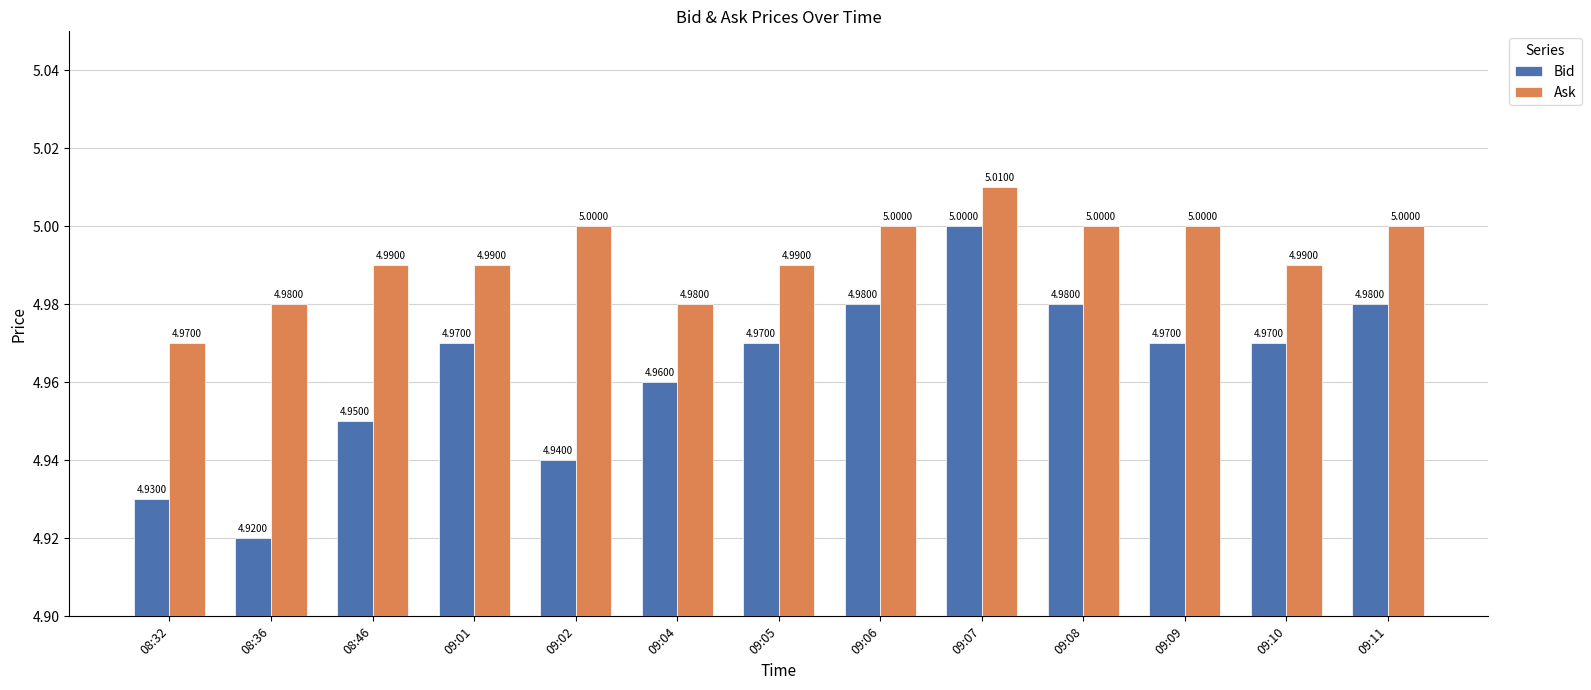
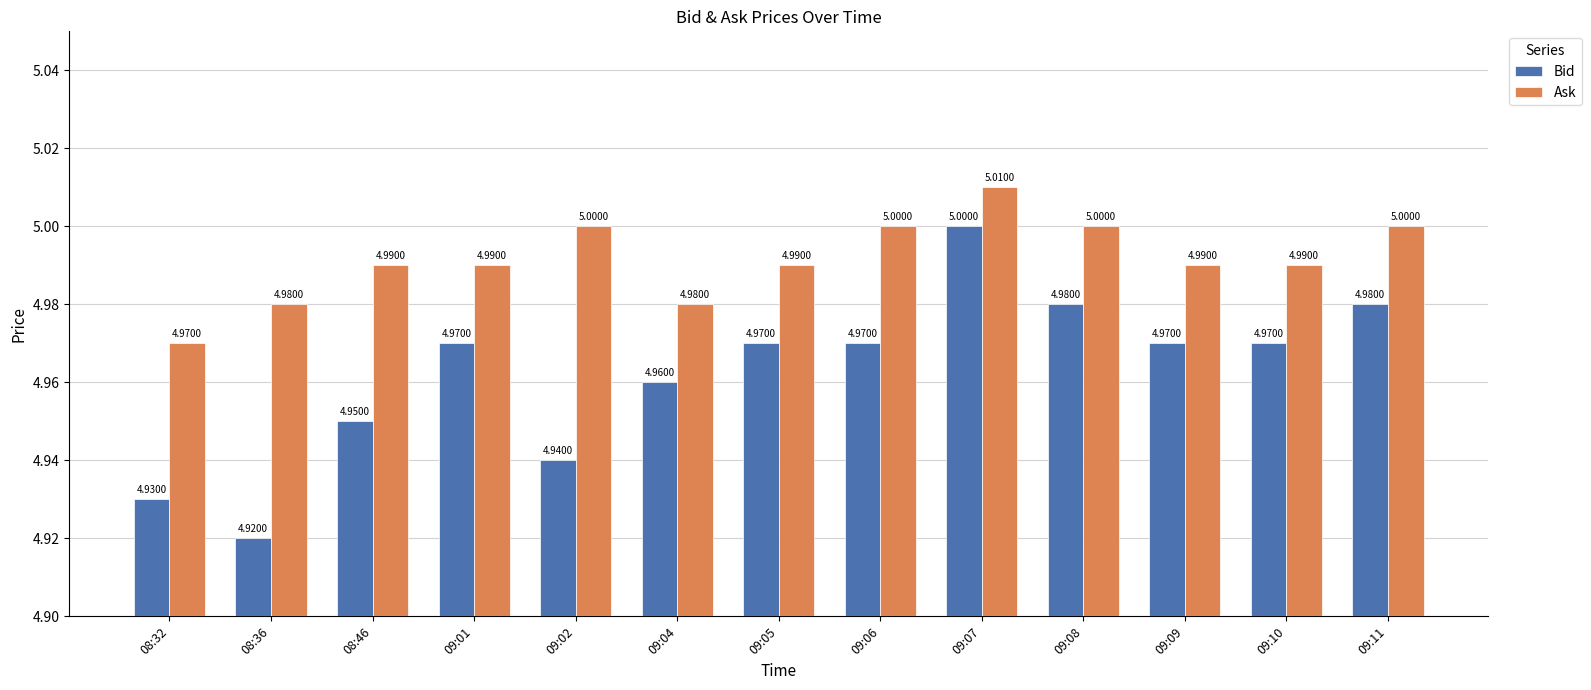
  {
    "Bid": {
      "08:32": 4.9300,
      "08:36": 4.9200,
      "08:46": 4.9500,
      "09:01": 4.9700,
      "09:02": 4.9400,
      "09:04": 4.9600,
      "09:05": 4.9700,
-     "09:06": 4.9800,
+     "09:06": 4.9700,
      "09:07": 5.0000,
      "09:08": 4.9800,
      "09:09": 4.9700,
      "09:10": 4.9700,
      "09:11": 4.9800
    },
    "Ask": {
      "08:32": 4.9700,
      "08:36": 4.9800,
      "08:46": 4.9900,
      "09:01": 4.9900,
      "09:02": 5.0000,
      "09:04": 4.9800,
      "09:05": 4.9900,
      "09:06": 5.0000,
      "09:07": 5.0100,
      "09:08": 5.0000,
-     "09:09": 5.0000,
+     "09:09": 4.9900,
      "09:10": 4.9900,
      "09:11": 5.0000
    }
  }
